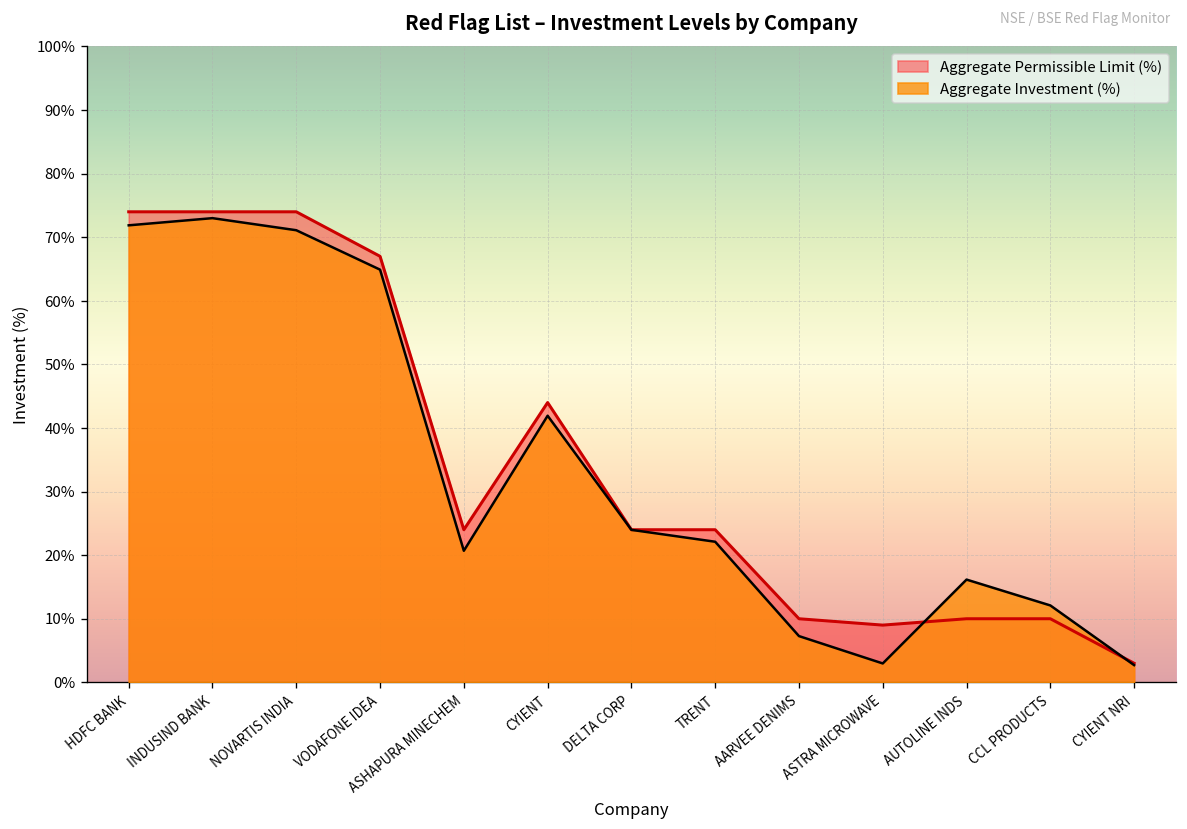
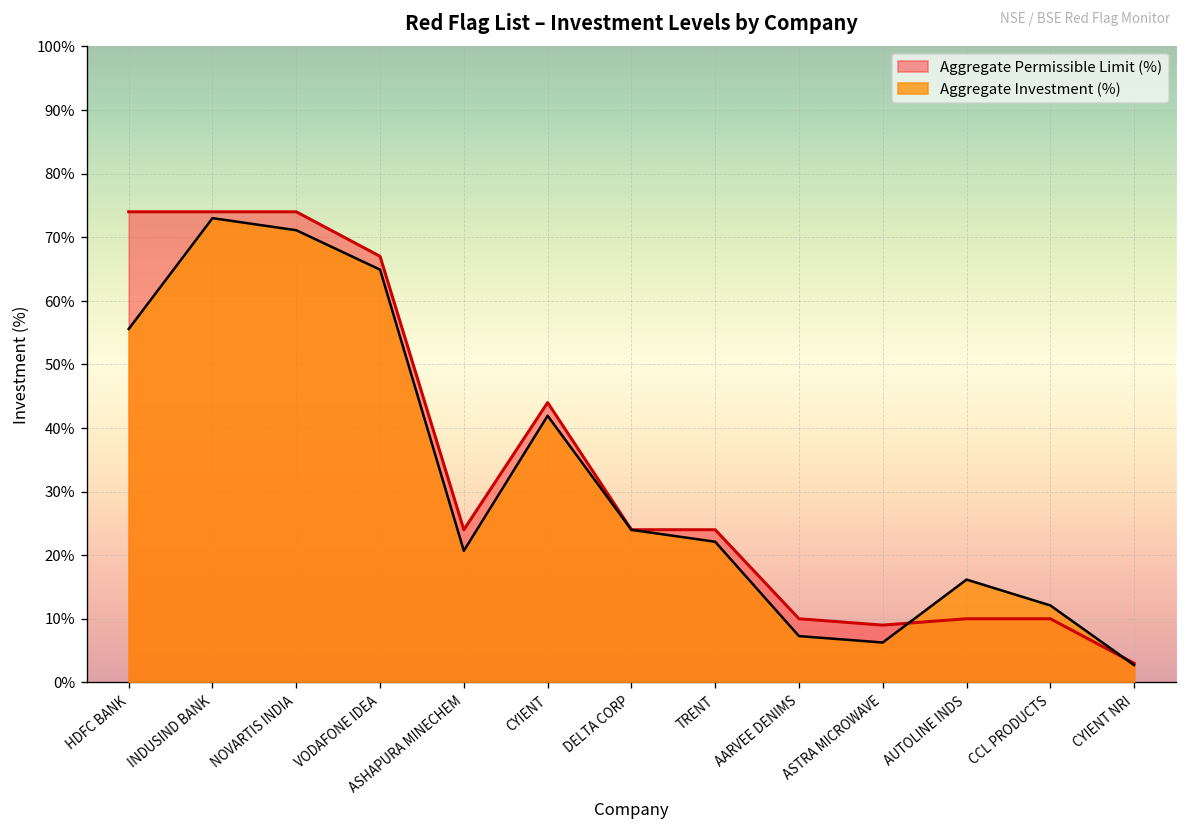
  {
    "Aggregate Permissible Limit (%)": {
      "HDFC BANK": "74%",
      "INDUSIND BANK": "74%",
      "NOVARTIS INDIA": "74%",
      "VODAFONE IDEA": "67%",
      "ASHAPURA MINECHEM": "24%",
      "CYIENT": "44%",
      "TRENT": "24%",
      "AARVEE DENIMS": "10%",
      "ASTRA MICROWAVE": "9%",
      "AUTOLINE INDS": "10%",
      "CCL PRODUCTS": "10%"
    },
    "Aggregate Investment (%)": {
-     "HDFC BANK": "72%",
+     "HDFC BANK": "56%",
      "INDUSIND BANK": "73%",
      "NOVARTIS INDIA": "71%",
      "VODAFONE IDEA": "65%",
      "ASHAPURA MINECHEM": "21%",
      "CYIENT": "42%",
      "TRENT": "22%",
      "AARVEE DENIMS": "7%",
-     "ASTRA MICROWAVE": "3%",
+     "ASTRA MICROWAVE": "6%",
      "AUTOLINE INDS": "16%",
      "CCL PRODUCTS": "12%"
    }
  }
